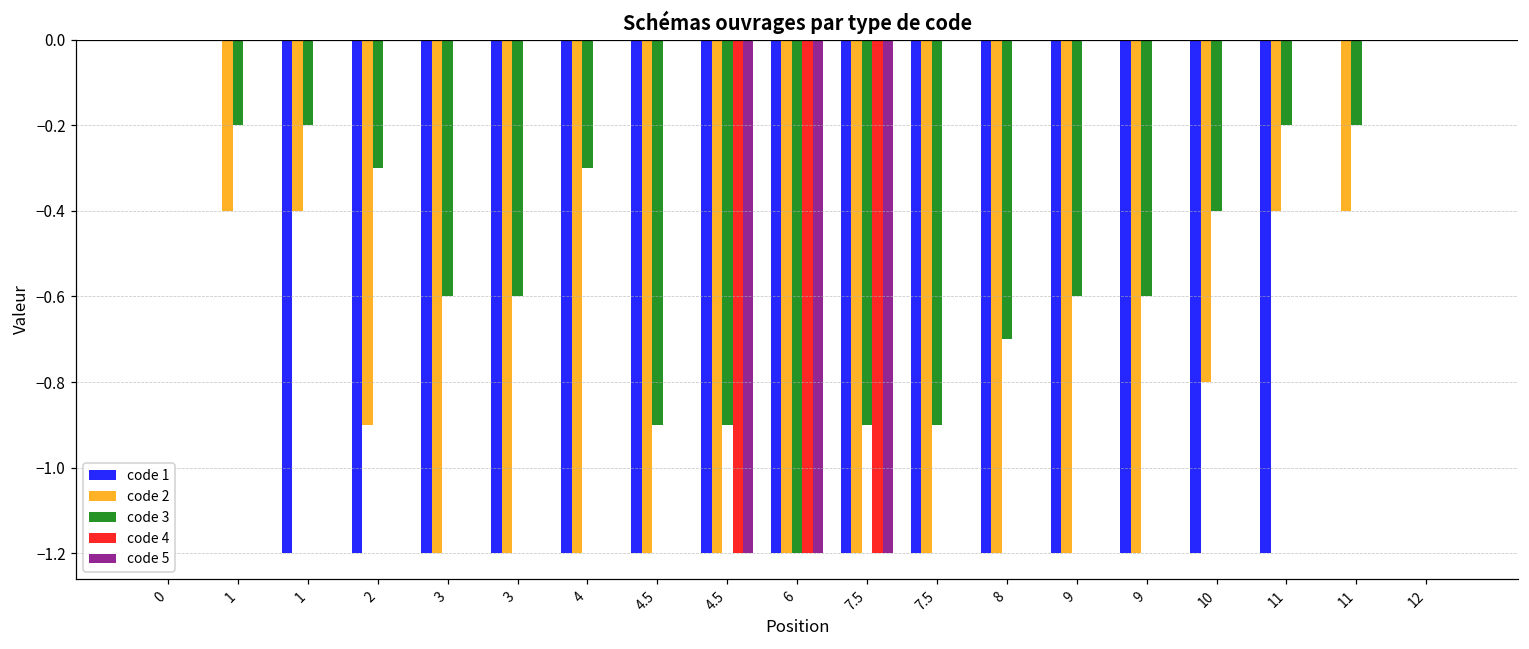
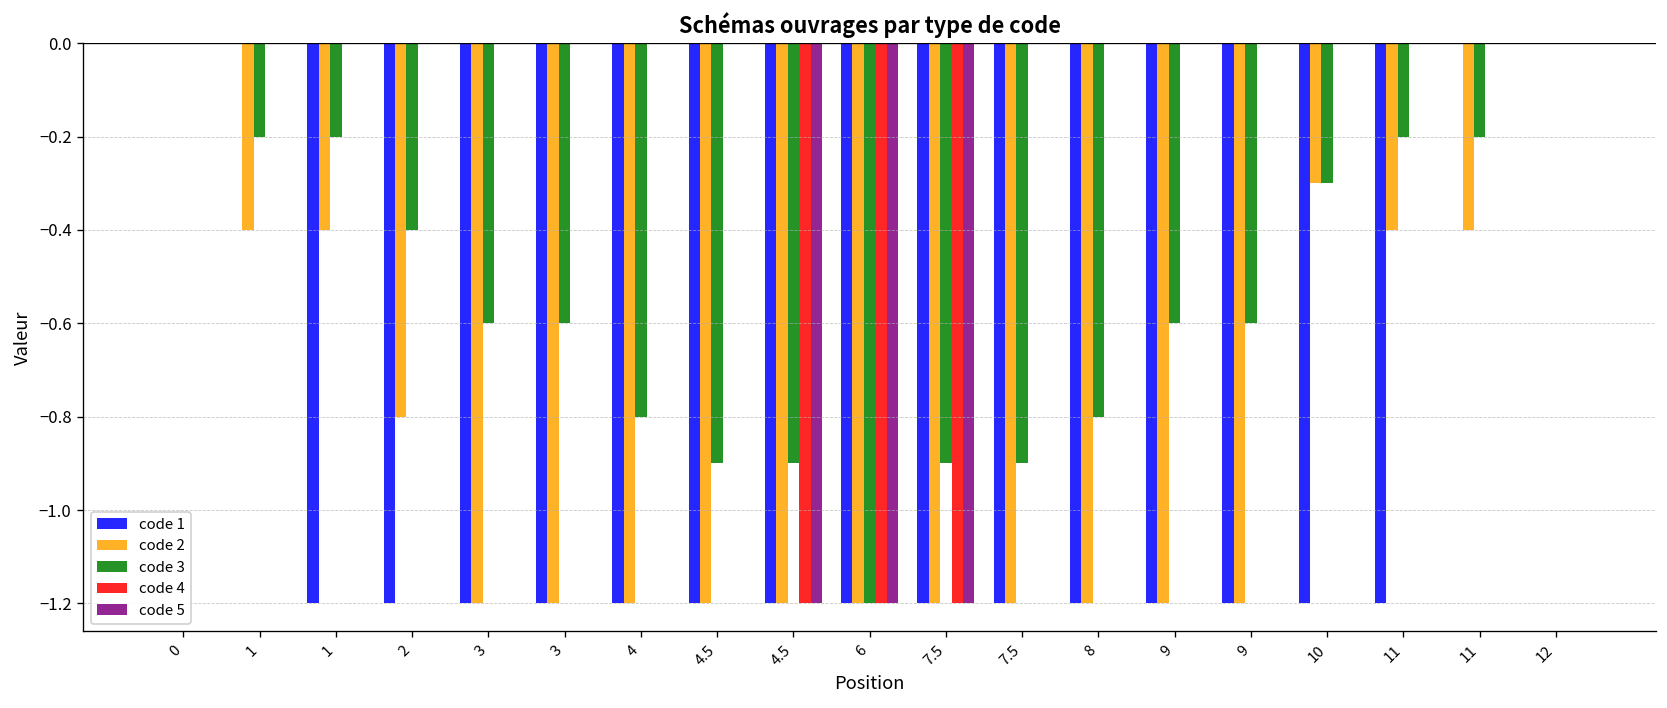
  {
    "code 1": {
      "0": 0.0,
      "2": -1.2,
      "4": -1.2,
      "6": -1.2,
      "8": -1.2,
      "10": -1.2,
      "12": 0.0
    },
    "code 2": {
      "0": 0.0,
-     "2": -0.9,
+     "2": -0.8,
      "4": -1.2,
      "6": -1.2,
      "8": -1.2,
-     "10": -0.8,
+     "10": -0.3,
      "12": 0.0
    },
    "code 3": {
      "0": 0.0,
-     "2": -0.3,
-     "4": -0.3,
+     "2": -0.4,
+     "4": -0.8,
      "6": -1.2,
-     "8": -0.7,
-     "10": -0.4,
+     "8": -0.8,
+     "10": -0.3,
      "12": 0.0
    },
    "code 4": {
      "0": 0.0,
      "2": 0.0,
      "4": 0.0,
      "6": -1.2,
      "8": 0.0,
      "10": 0.0,
      "12": 0.0
    },
    "code 5": {
      "0": 0.0,
      "2": 0.0,
      "4": 0.0,
      "6": -1.2,
      "8": 0.0,
      "10": 0.0,
      "12": 0.0
    }
  }
